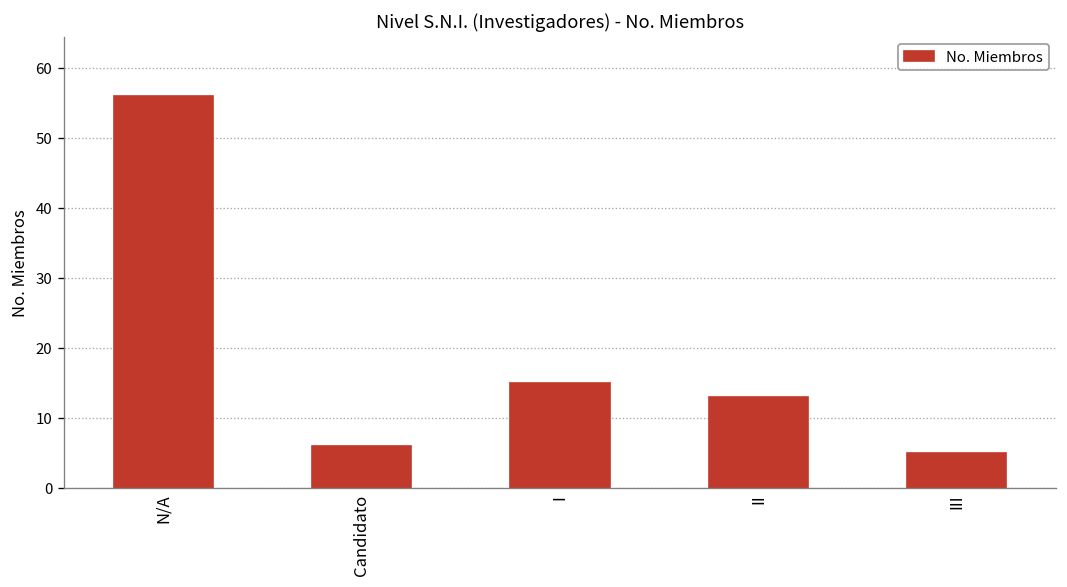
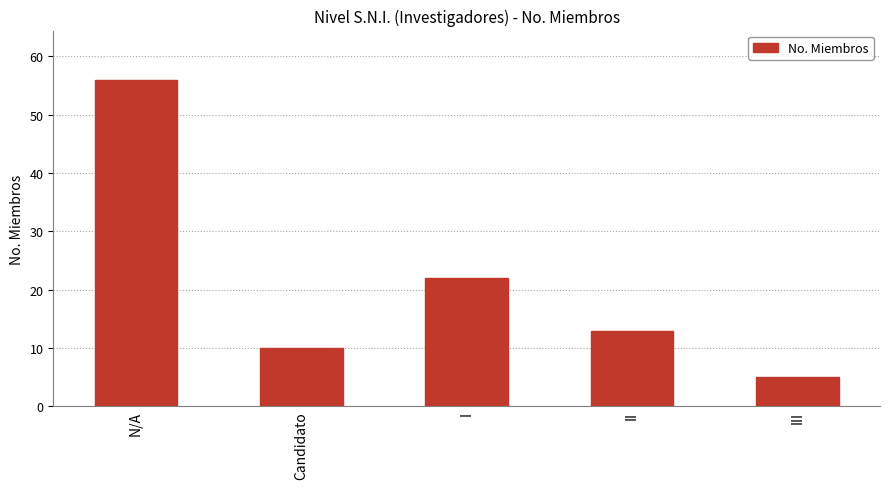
  {
    "N/A": 56,
-   "Candidato": 6,
-   "I": 15,
+   "Candidato": 10,
+   "I": 22,
    "II": 13,
    "III": 5
  }
